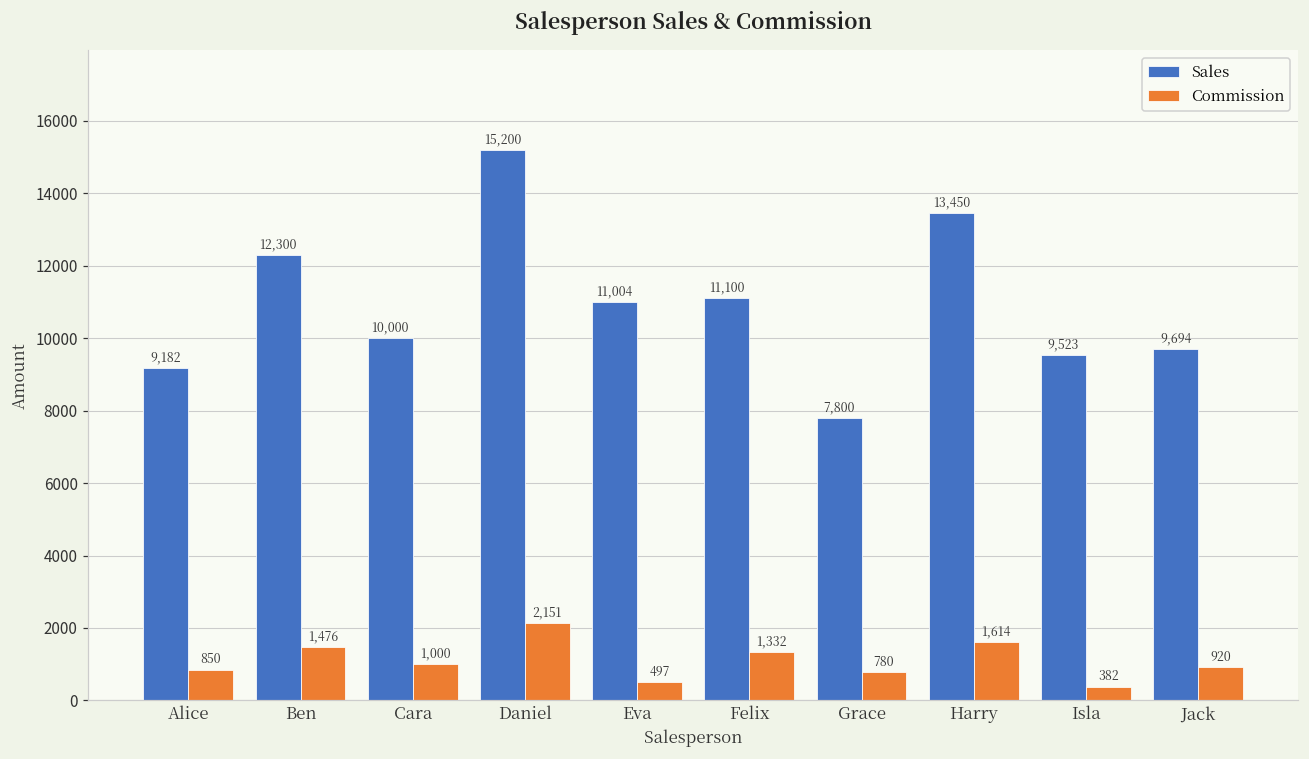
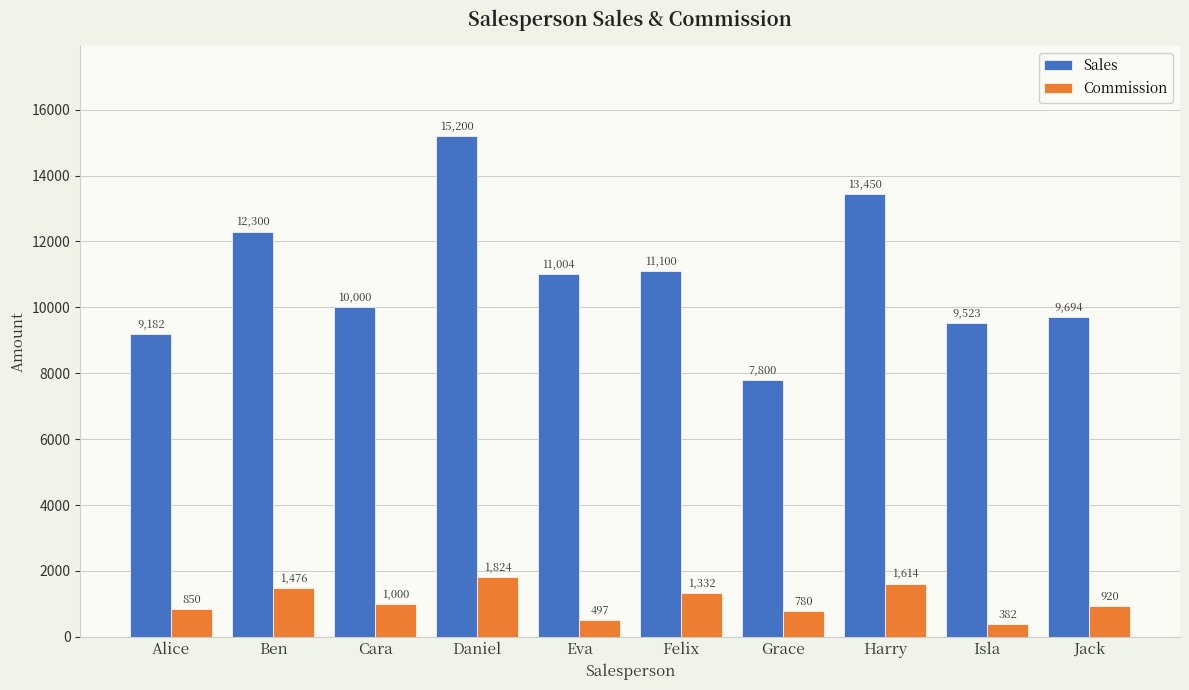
  {
    "Sales": {
      "Alice": "9,182",
      "Ben": "12,300",
      "Cara": "10,000",
      "Daniel": "15,200",
      "Eva": "11,004",
      "Felix": "11,100",
      "Grace": "7,800",
      "Harry": "13,450",
      "Isla": "9,523",
      "Jack": "9,694"
    },
    "Commission": {
      "Alice": "850",
      "Ben": "1,476",
      "Cara": "1,000",
-     "Daniel": "2,151",
+     "Daniel": "1,824",
      "Eva": "497",
      "Felix": "1,332",
      "Grace": "780",
      "Harry": "1,614",
      "Isla": "382",
      "Jack": "920"
    }
  }
